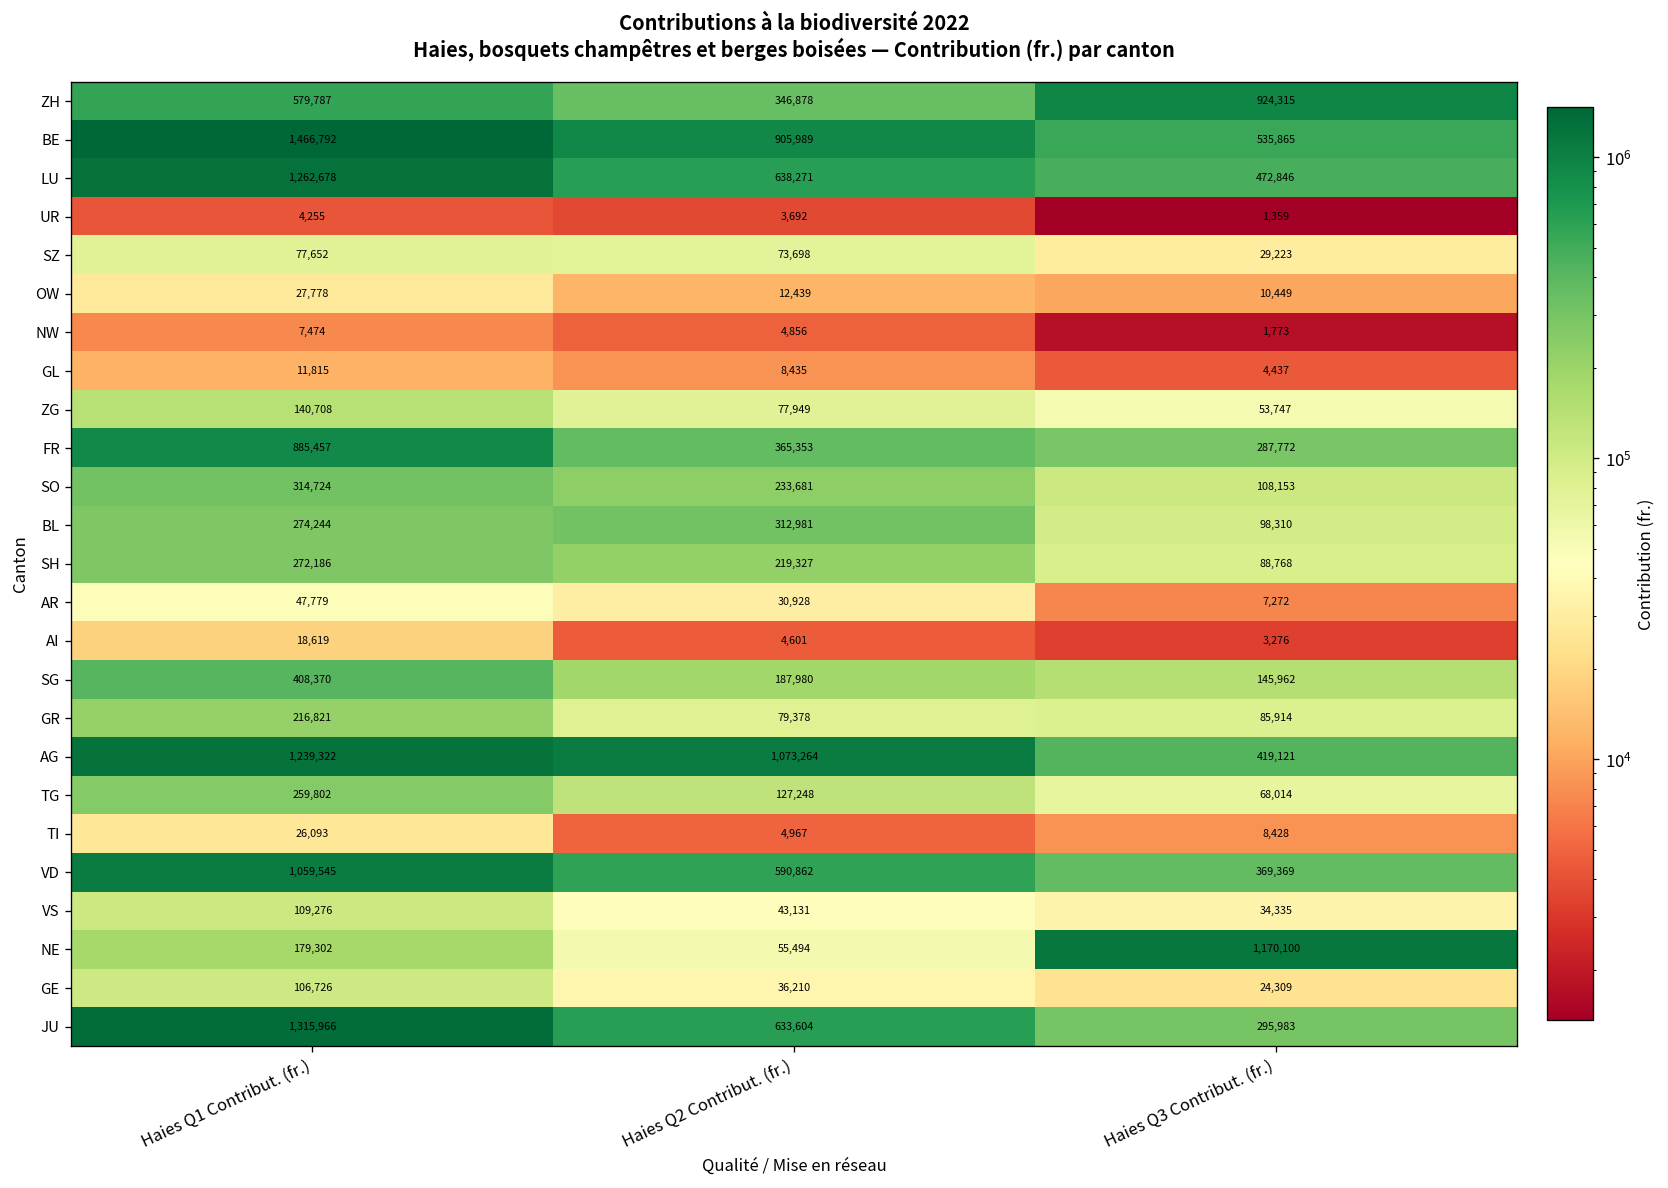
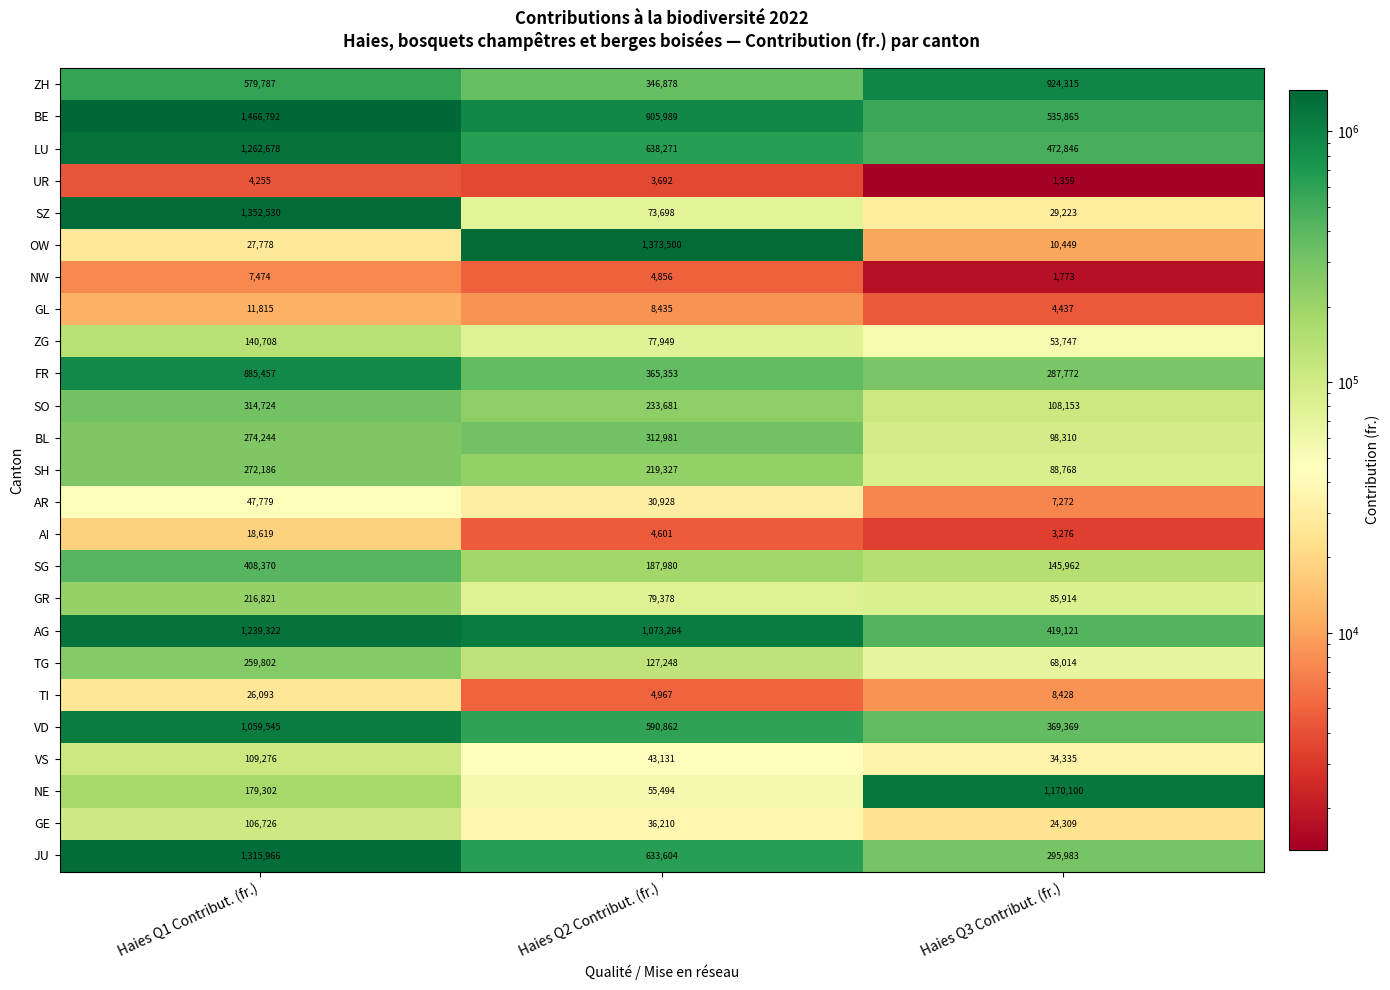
  {
    "ZH": {
      "Haies Q1 Contribut. (fr.)": "579,787",
      "Haies Q2 Contribut. (fr.)": "346,878",
      "Haies Q3 Contribut. (fr.)": "924,315"
    },
    "BE": {
      "Haies Q1 Contribut. (fr.)": "1,466,792",
      "Haies Q2 Contribut. (fr.)": "905,989",
      "Haies Q3 Contribut. (fr.)": "535,865"
    },
    "LU": {
      "Haies Q1 Contribut. (fr.)": "1,262,678",
      "Haies Q2 Contribut. (fr.)": "638,271",
      "Haies Q3 Contribut. (fr.)": "472,846"
    },
    "UR": {
      "Haies Q1 Contribut. (fr.)": "4,255",
      "Haies Q2 Contribut. (fr.)": "3,692",
      "Haies Q3 Contribut. (fr.)": "1,359"
    },
    "SZ": {
-     "Haies Q1 Contribut. (fr.)": "77,652",
+     "Haies Q1 Contribut. (fr.)": "1,352,530",
      "Haies Q2 Contribut. (fr.)": "73,698",
      "Haies Q3 Contribut. (fr.)": "29,223"
    },
    "OW": {
      "Haies Q1 Contribut. (fr.)": "27,778",
-     "Haies Q2 Contribut. (fr.)": "12,439",
+     "Haies Q2 Contribut. (fr.)": "1,373,500",
      "Haies Q3 Contribut. (fr.)": "10,449"
    },
    "NW": {
      "Haies Q1 Contribut. (fr.)": "7,474",
      "Haies Q2 Contribut. (fr.)": "4,856",
      "Haies Q3 Contribut. (fr.)": "1,773"
    },
    "GL": {
      "Haies Q1 Contribut. (fr.)": "11,815",
      "Haies Q2 Contribut. (fr.)": "8,435",
      "Haies Q3 Contribut. (fr.)": "4,437"
    },
    "ZG": {
      "Haies Q1 Contribut. (fr.)": "140,708",
      "Haies Q2 Contribut. (fr.)": "77,949",
      "Haies Q3 Contribut. (fr.)": "53,747"
    },
    "FR": {
      "Haies Q1 Contribut. (fr.)": "885,457",
      "Haies Q2 Contribut. (fr.)": "365,353",
      "Haies Q3 Contribut. (fr.)": "287,772"
    },
    "SO": {
      "Haies Q1 Contribut. (fr.)": "314,724",
      "Haies Q2 Contribut. (fr.)": "233,681",
      "Haies Q3 Contribut. (fr.)": "108,153"
    },
    "BL": {
      "Haies Q1 Contribut. (fr.)": "274,244",
      "Haies Q2 Contribut. (fr.)": "312,981",
      "Haies Q3 Contribut. (fr.)": "98,310"
    },
    "SH": {
      "Haies Q1 Contribut. (fr.)": "272,186",
      "Haies Q2 Contribut. (fr.)": "219,327",
      "Haies Q3 Contribut. (fr.)": "88,768"
    },
    "AR": {
      "Haies Q1 Contribut. (fr.)": "47,779",
      "Haies Q2 Contribut. (fr.)": "30,928",
      "Haies Q3 Contribut. (fr.)": "7,272"
    },
    "AI": {
      "Haies Q1 Contribut. (fr.)": "18,619",
      "Haies Q2 Contribut. (fr.)": "4,601",
      "Haies Q3 Contribut. (fr.)": "3,276"
    },
    "SG": {
      "Haies Q1 Contribut. (fr.)": "408,370",
      "Haies Q2 Contribut. (fr.)": "187,980",
      "Haies Q3 Contribut. (fr.)": "145,962"
    },
    "GR": {
      "Haies Q1 Contribut. (fr.)": "216,821",
      "Haies Q2 Contribut. (fr.)": "79,378",
      "Haies Q3 Contribut. (fr.)": "85,914"
    },
    "AG": {
      "Haies Q1 Contribut. (fr.)": "1,239,322",
      "Haies Q2 Contribut. (fr.)": "1,073,264",
      "Haies Q3 Contribut. (fr.)": "419,121"
    },
    "TG": {
      "Haies Q1 Contribut. (fr.)": "259,802",
      "Haies Q2 Contribut. (fr.)": "127,248",
      "Haies Q3 Contribut. (fr.)": "68,014"
    },
    "TI": {
      "Haies Q1 Contribut. (fr.)": "26,093",
      "Haies Q2 Contribut. (fr.)": "4,967",
      "Haies Q3 Contribut. (fr.)": "8,428"
    },
    "VD": {
      "Haies Q1 Contribut. (fr.)": "1,059,545",
      "Haies Q2 Contribut. (fr.)": "590,862",
      "Haies Q3 Contribut. (fr.)": "369,369"
    },
    "VS": {
      "Haies Q1 Contribut. (fr.)": "109,276",
      "Haies Q2 Contribut. (fr.)": "43,131",
      "Haies Q3 Contribut. (fr.)": "34,335"
    },
    "NE": {
      "Haies Q1 Contribut. (fr.)": "179,302",
      "Haies Q2 Contribut. (fr.)": "55,494",
      "Haies Q3 Contribut. (fr.)": "1,170,100"
    },
    "GE": {
      "Haies Q1 Contribut. (fr.)": "106,726",
      "Haies Q2 Contribut. (fr.)": "36,210",
      "Haies Q3 Contribut. (fr.)": "24,309"
    },
    "JU": {
      "Haies Q1 Contribut. (fr.)": "1,315,966",
      "Haies Q2 Contribut. (fr.)": "633,604",
      "Haies Q3 Contribut. (fr.)": "295,983"
    }
  }
